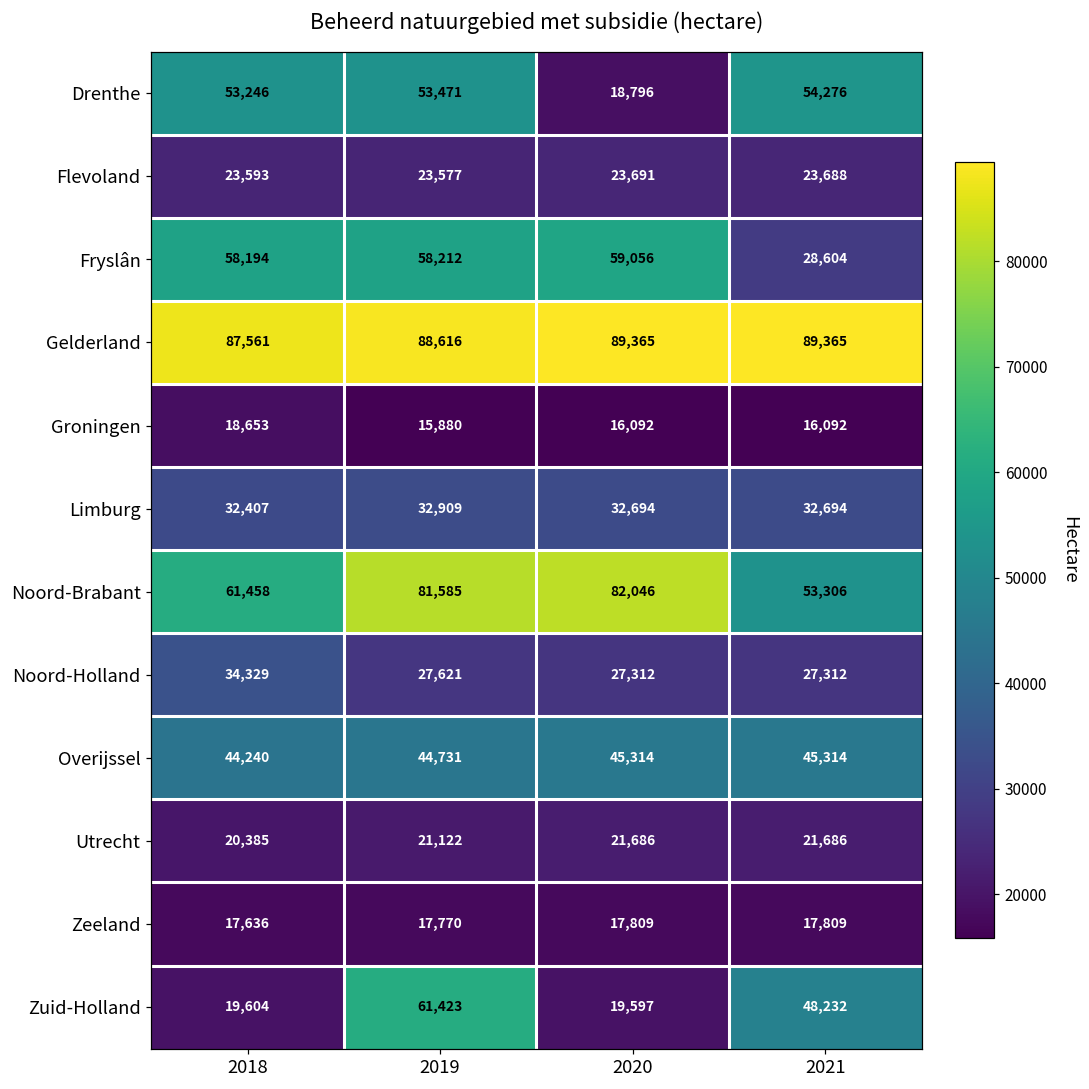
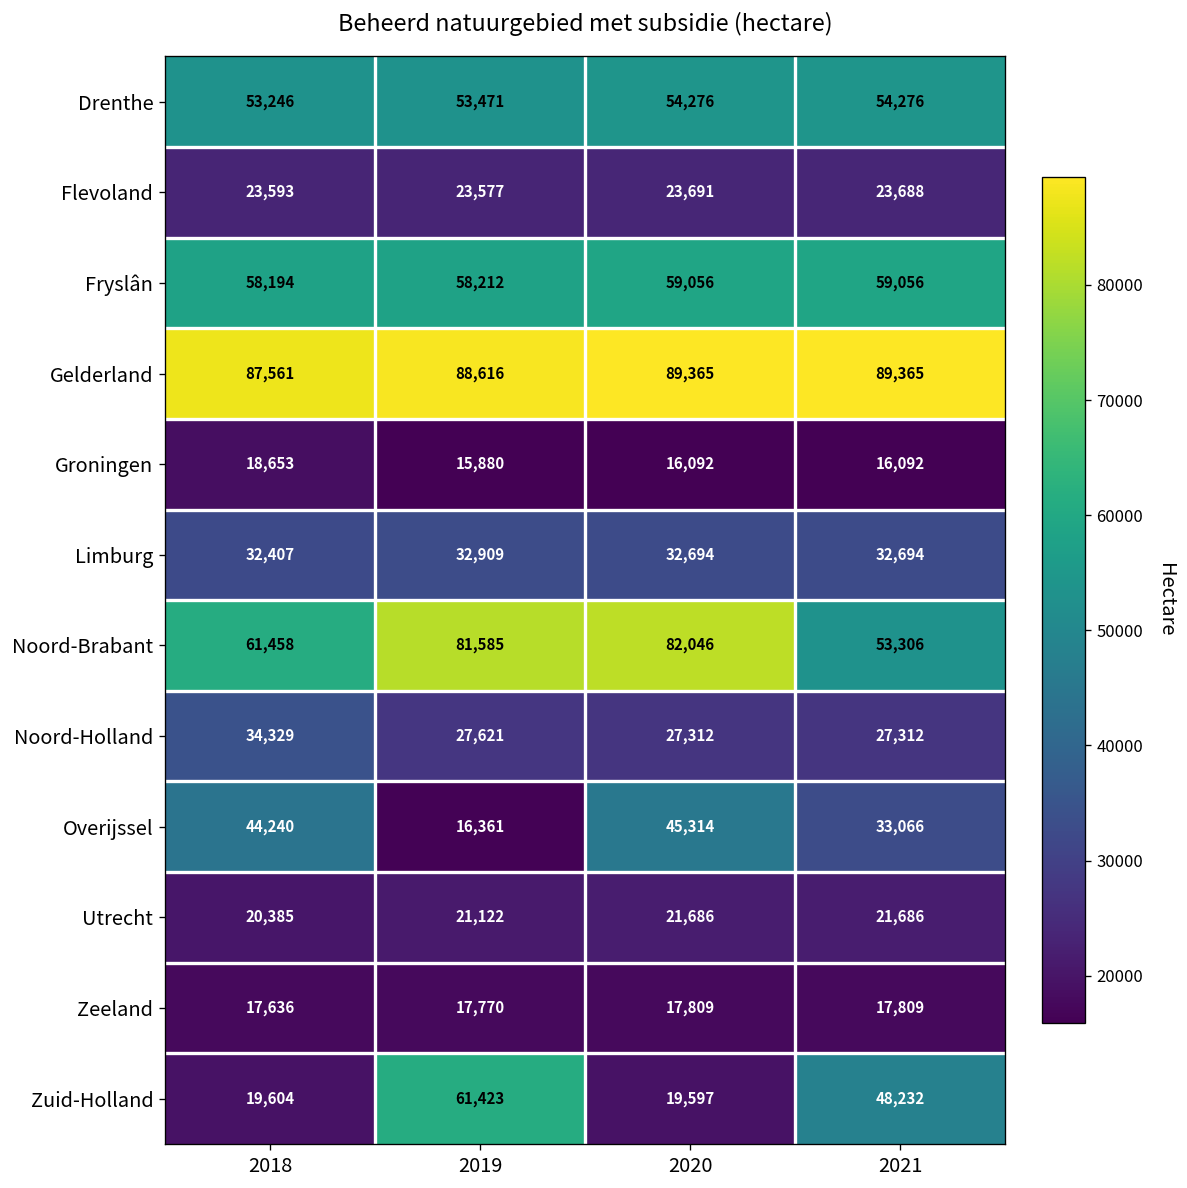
  {
    "Drenthe": {
      "2018": "53,246",
      "2019": "53,471",
-     "2020": "18,796",
+     "2020": "54,276",
      "2021": "54,276"
    },
    "Flevoland": {
      "2018": "23,593",
      "2019": "23,577",
      "2020": "23,691",
      "2021": "23,688"
    },
    "Fryslân": {
      "2018": "58,194",
      "2019": "58,212",
      "2020": "59,056",
-     "2021": "28,604"
+     "2021": "59,056"
    },
    "Gelderland": {
      "2018": "87,561",
      "2019": "88,616",
      "2020": "89,365",
      "2021": "89,365"
    },
    "Groningen": {
      "2018": "18,653",
      "2019": "15,880",
      "2020": "16,092",
      "2021": "16,092"
    },
    "Limburg": {
      "2018": "32,407",
      "2019": "32,909",
      "2020": "32,694",
      "2021": "32,694"
    },
    "Noord-Brabant": {
      "2018": "61,458",
      "2019": "81,585",
      "2020": "82,046",
      "2021": "53,306"
    },
    "Noord-Holland": {
      "2018": "34,329",
      "2019": "27,621",
      "2020": "27,312",
      "2021": "27,312"
    },
    "Overijssel": {
      "2018": "44,240",
-     "2019": "44,731",
+     "2019": "16,361",
      "2020": "45,314",
-     "2021": "45,314"
+     "2021": "33,066"
    },
    "Utrecht": {
      "2018": "20,385",
      "2019": "21,122",
      "2020": "21,686",
      "2021": "21,686"
    },
    "Zeeland": {
      "2018": "17,636",
      "2019": "17,770",
      "2020": "17,809",
      "2021": "17,809"
    },
    "Zuid-Holland": {
      "2018": "19,604",
      "2019": "61,423",
      "2020": "19,597",
      "2021": "48,232"
    }
  }
